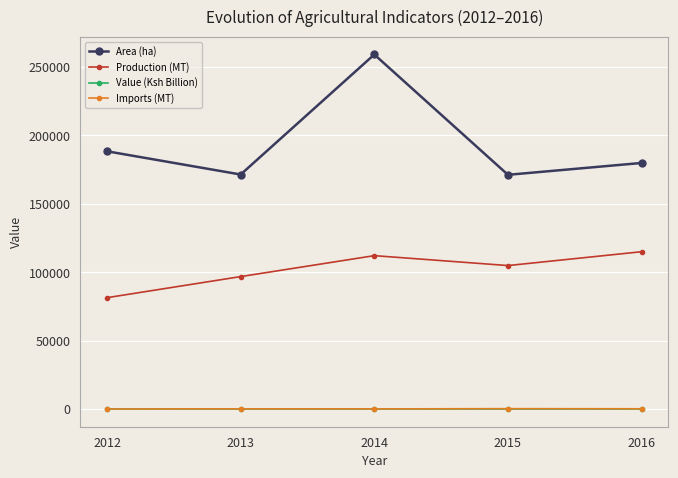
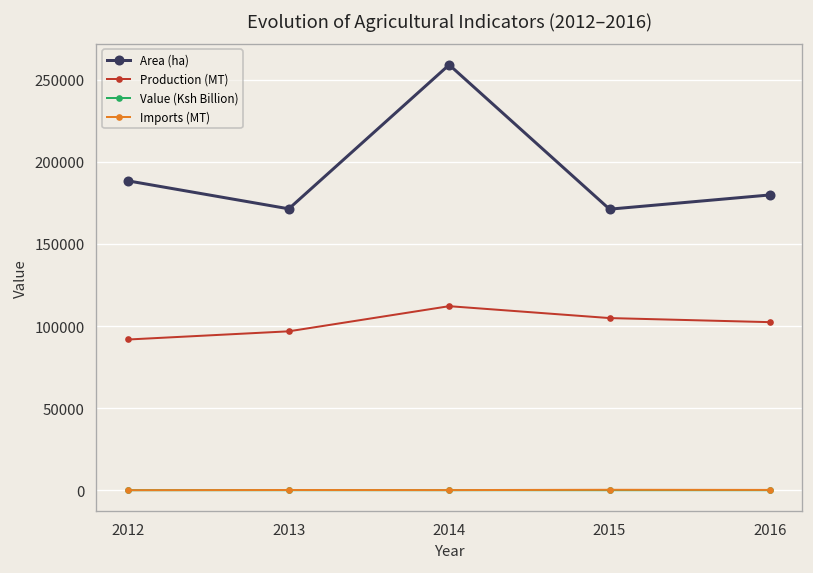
  {
    "Area (ha)": {
      "2012": 188000,
      "2013": 171000,
      "2014": 259000,
      "2015": 171000,
      "2016": 180000
    },
    "Production (MT)": {
-     "2012": 81000,
+     "2012": 92000,
      "2013": 97000,
      "2014": 112000,
      "2015": 105000,
-     "2016": 115000
+     "2016": 102000
    },
    "Imports (MT)": {
      "2012": 0,
      "2013": 0,
      "2014": 0,
      "2015": 0,
      "2016": 0
    }
  }
